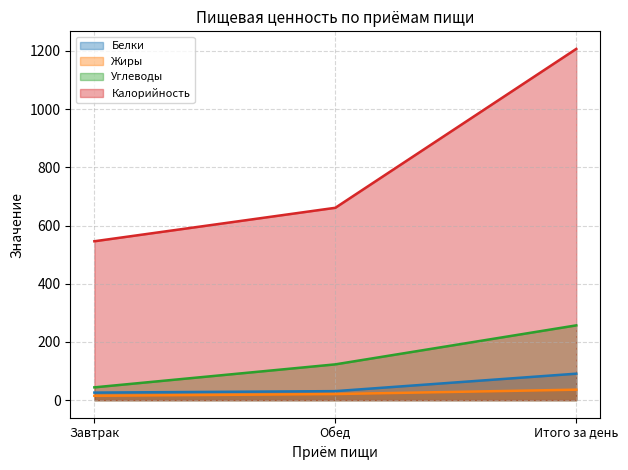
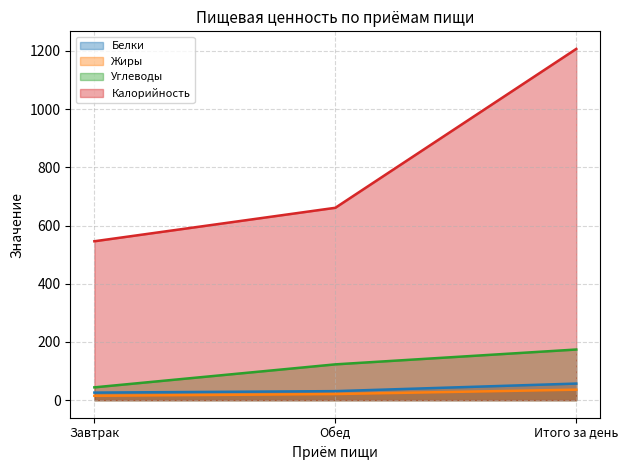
  {
    "Белки": {
      "Завтрак": 30,
      "Обед": 30,
-     "Итого за день": 90
+     "Итого за день": 60
    },
    "Углеводы": {
      "Завтрак": 40,
      "Обед": 120,
-     "Итого за день": 260
+     "Итого за день": 170
    }
  }
